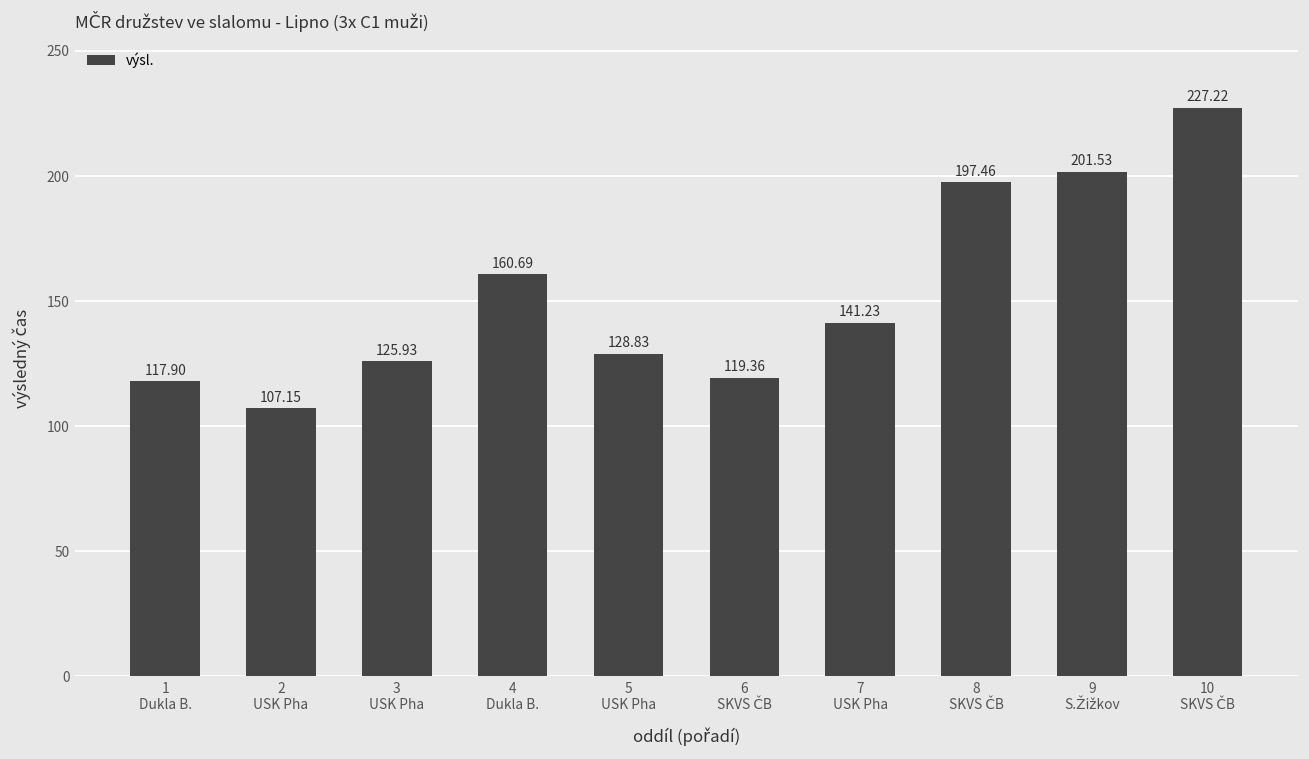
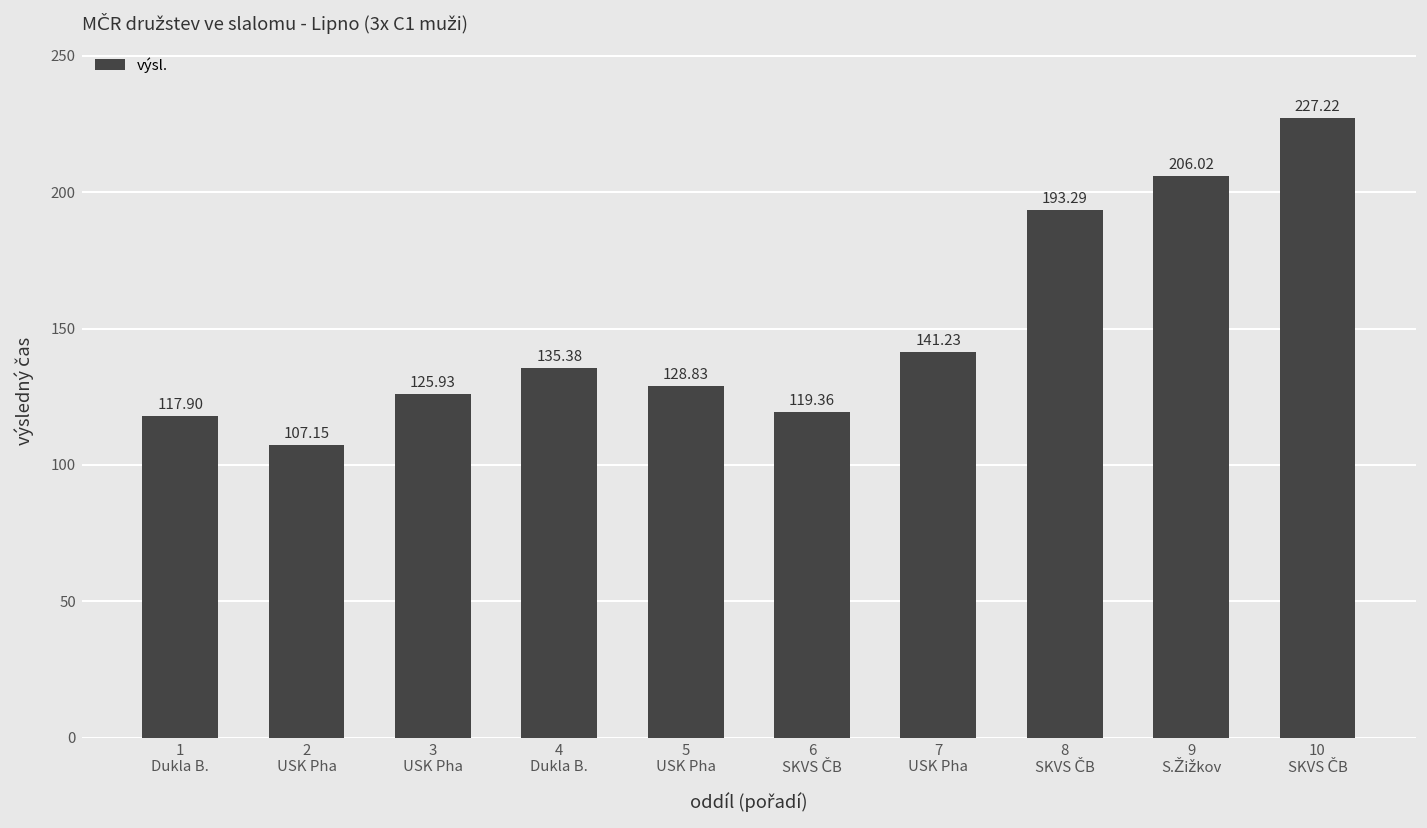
  {
    "1 Dukla B.": 117.90,
    "2 USK Pha": 107.15,
    "3 USK Pha": 125.93,
-   "4 Dukla B.": 160.69,
+   "4 Dukla B.": 135.38,
    "5 USK Pha": 128.83,
    "6 SKVS ČB": 119.36,
    "7 USK Pha": 141.23,
-   "8 SKVS ČB": 197.46,
-   "9 S.Žižkov": 201.53,
+   "8 SKVS ČB": 193.29,
+   "9 S.Žižkov": 206.02,
    "10 SKVS ČB": 227.22
  }
